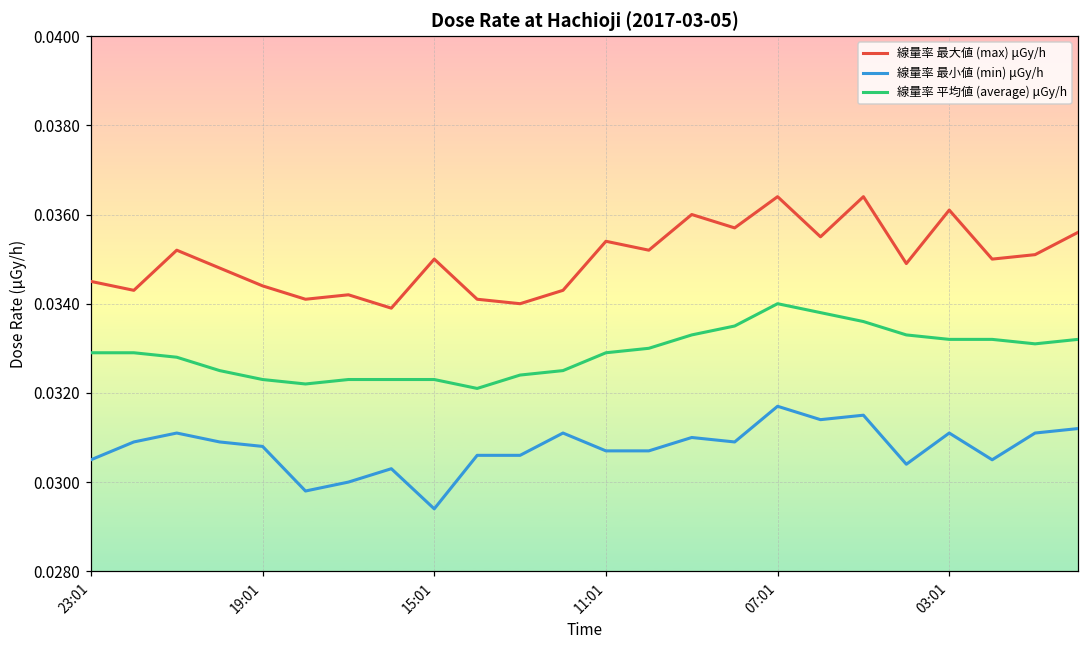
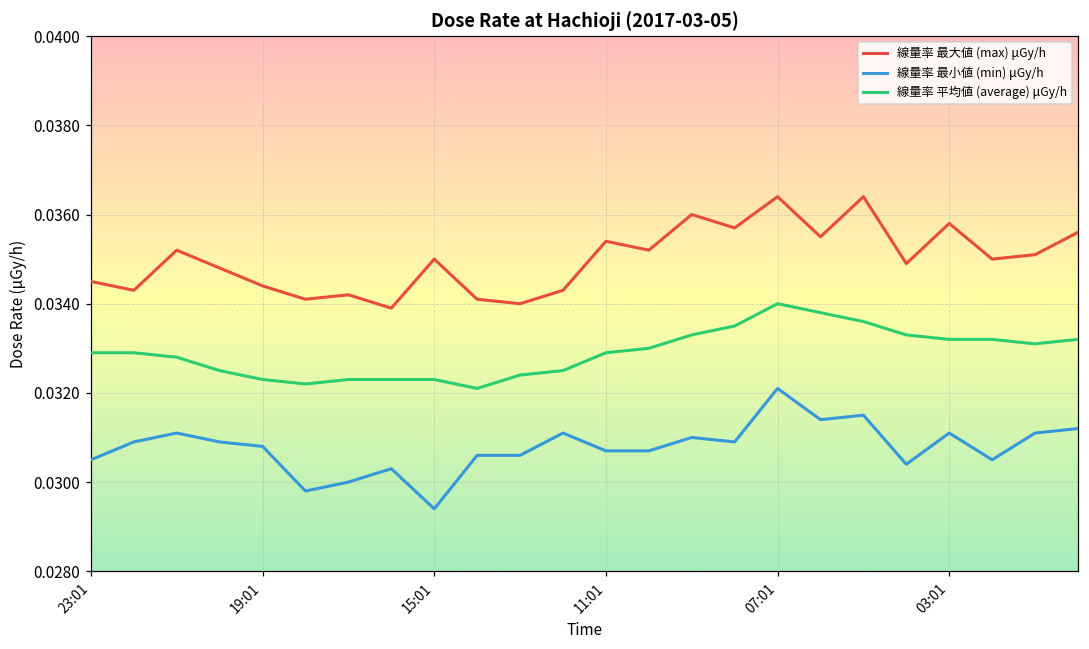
  {
    "線量率 最大値 (max) μGy/h": {
      "23:01": 0.0345,
      "19:01": 0.0344,
      "15:01": 0.0350,
      "11:01": 0.0354,
      "07:01": 0.0364,
-     "03:01": 0.0361
+     "03:01": 0.0358
    },
    "線量率 最小値 (min) μGy/h": {
      "23:01": 0.0305,
      "19:01": 0.0308,
      "15:01": 0.0294,
      "11:01": 0.0307,
-     "07:01": 0.0317,
+     "07:01": 0.0321,
      "03:01": 0.0311
    },
    "線量率 平均値 (average) μGy/h": {
      "23:01": 0.0329,
      "19:01": 0.0323,
      "15:01": 0.0323,
      "11:01": 0.0329,
      "07:01": 0.0340,
      "03:01": 0.0332
    }
  }
